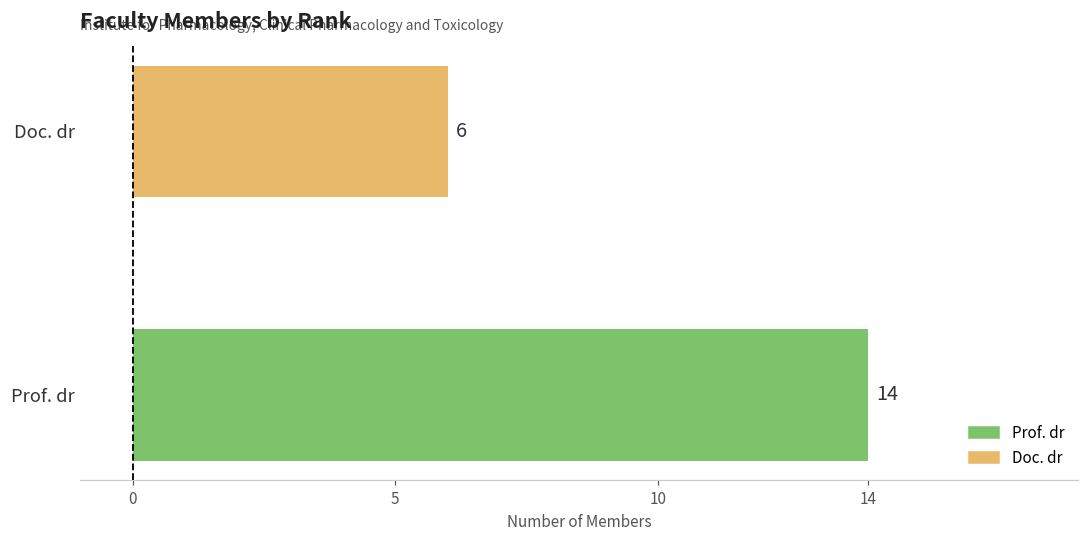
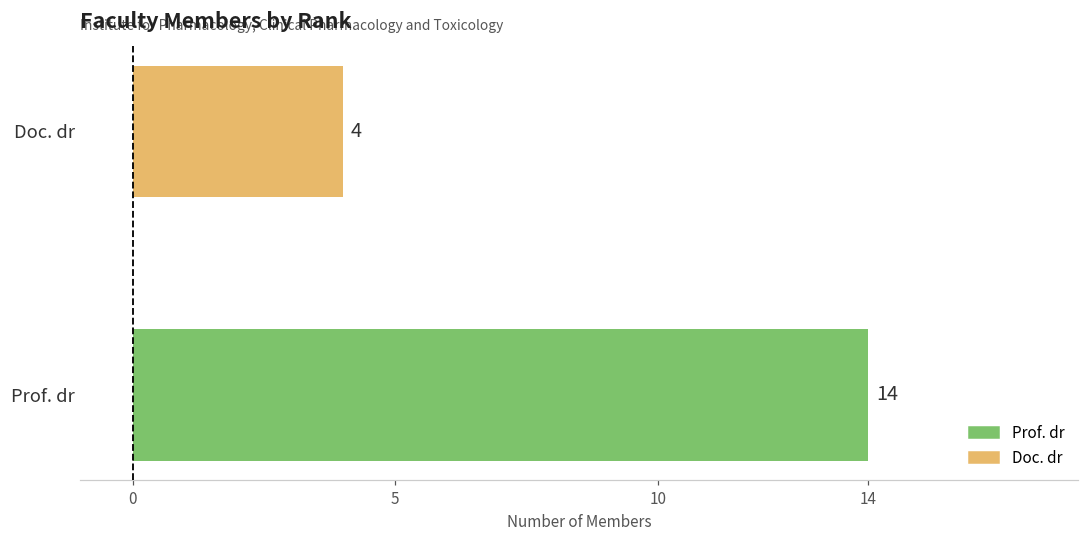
  {
-   "Doc. dr": 6,
+   "Doc. dr": 4,
    "Prof. dr": 14
  }
